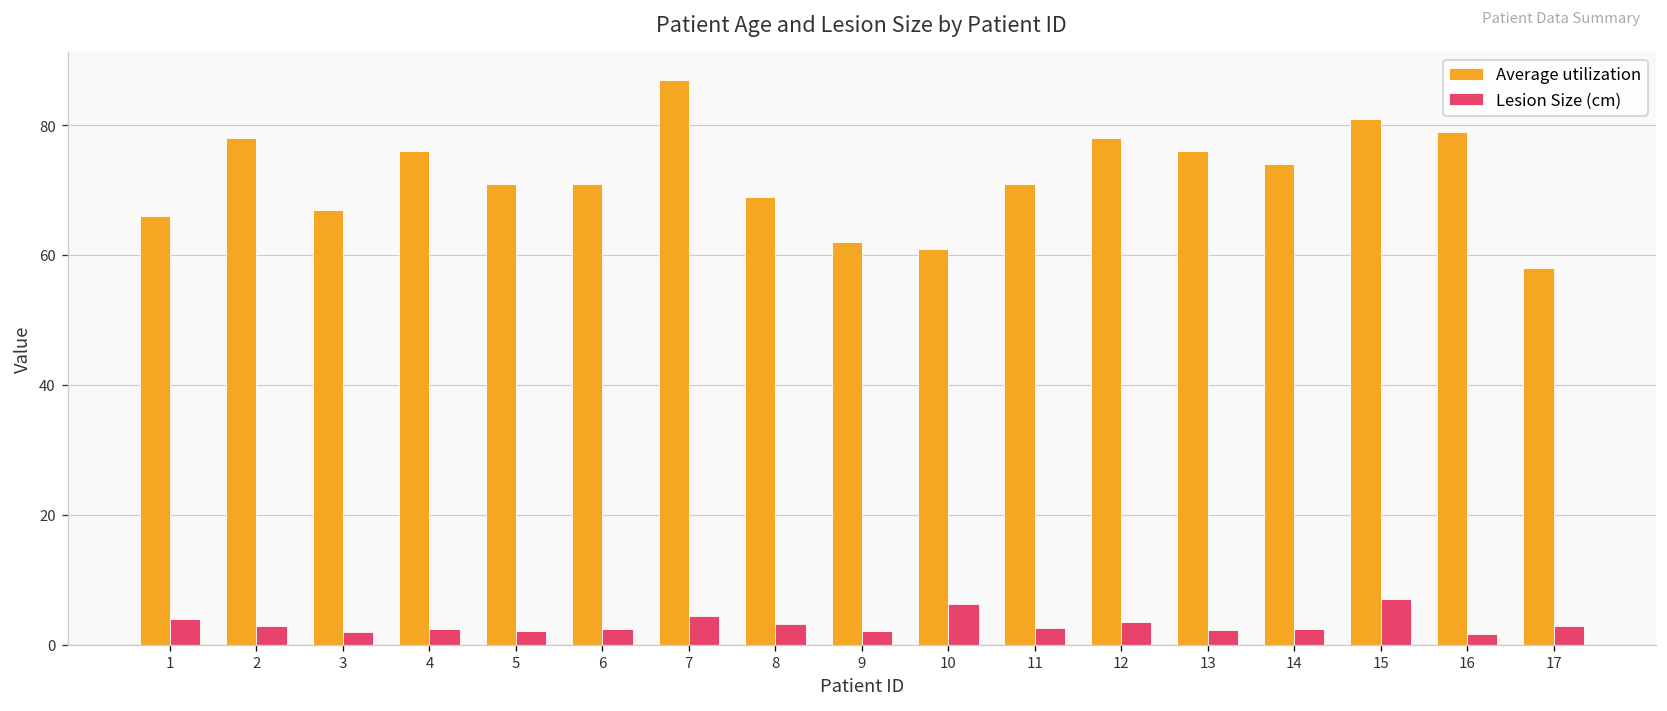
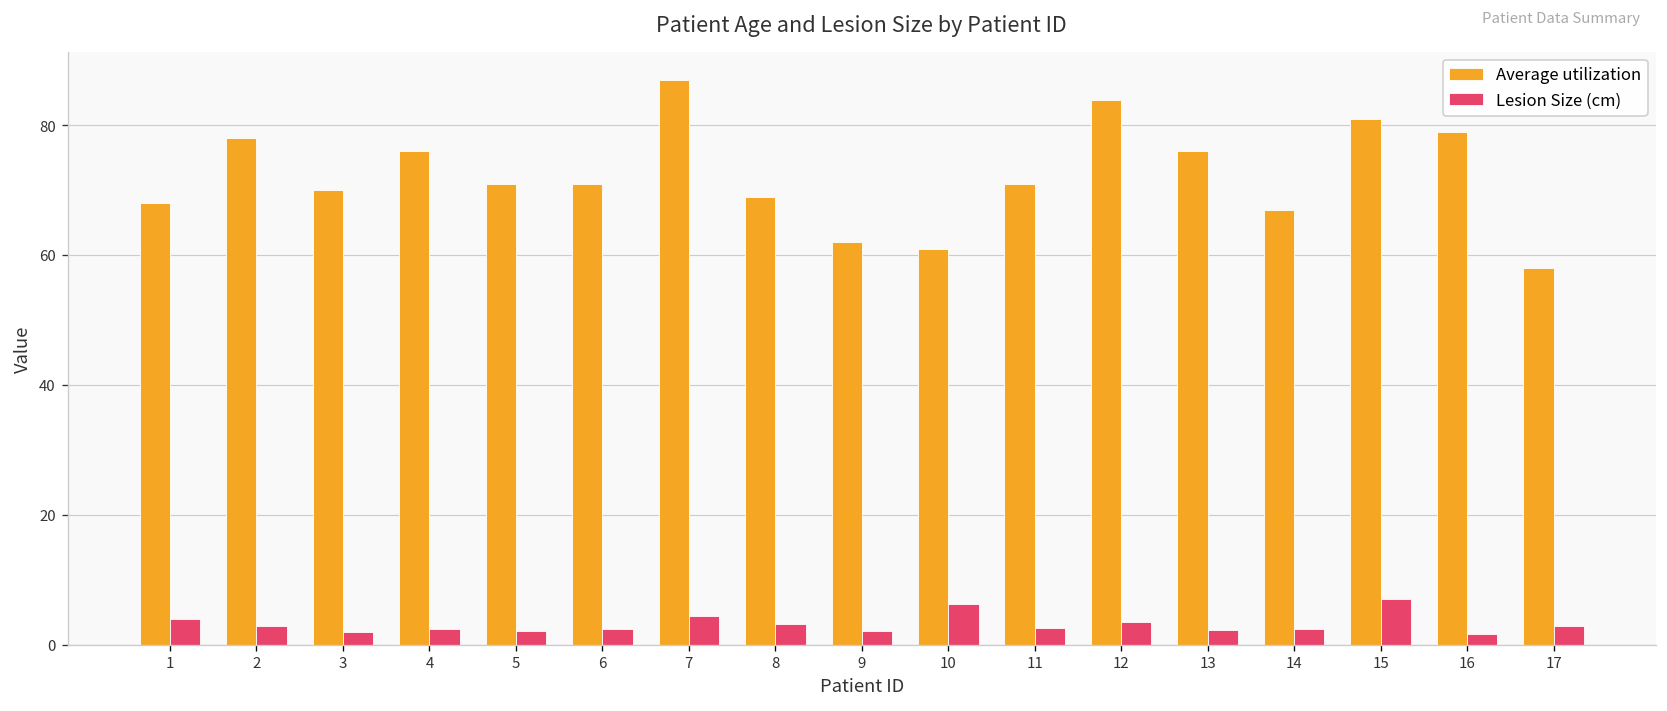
  {
    "Average utilization": {
-     "1": 66,
+     "1": 68,
      "2": 78,
-     "3": 67,
+     "3": 70,
      "4": 76,
      "5": 71,
      "6": 71,
      "7": 87,
      "8": 69,
      "9": 62,
      "10": 61,
      "11": 71,
-     "12": 78,
+     "12": 84,
      "13": 76,
-     "14": 74,
+     "14": 67,
      "15": 81,
      "16": 79,
      "17": 58
    },
    "Lesion Size (cm)": {
      "1": 4,
      "2": 3,
      "3": 2,
      "4": 2,
      "5": 2,
      "6": 2,
      "7": 4,
      "8": 3,
      "9": 2,
      "10": 6,
      "11": 3,
      "12": 4,
      "13": 2,
      "14": 2,
      "15": 7,
      "16": 2,
      "17": 3
    }
  }
